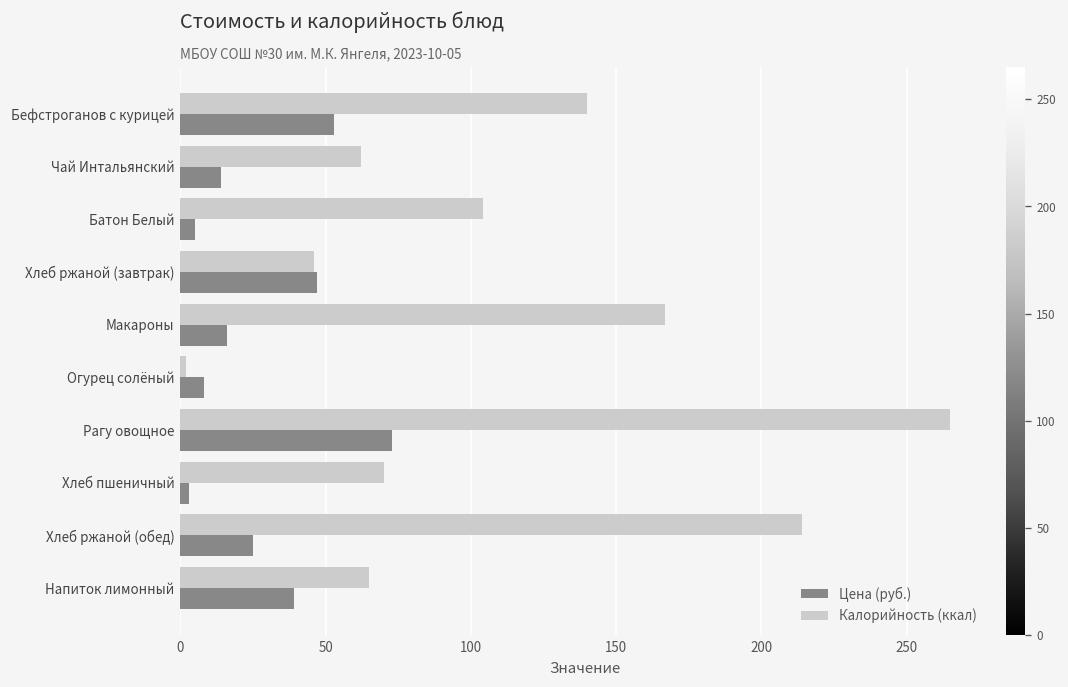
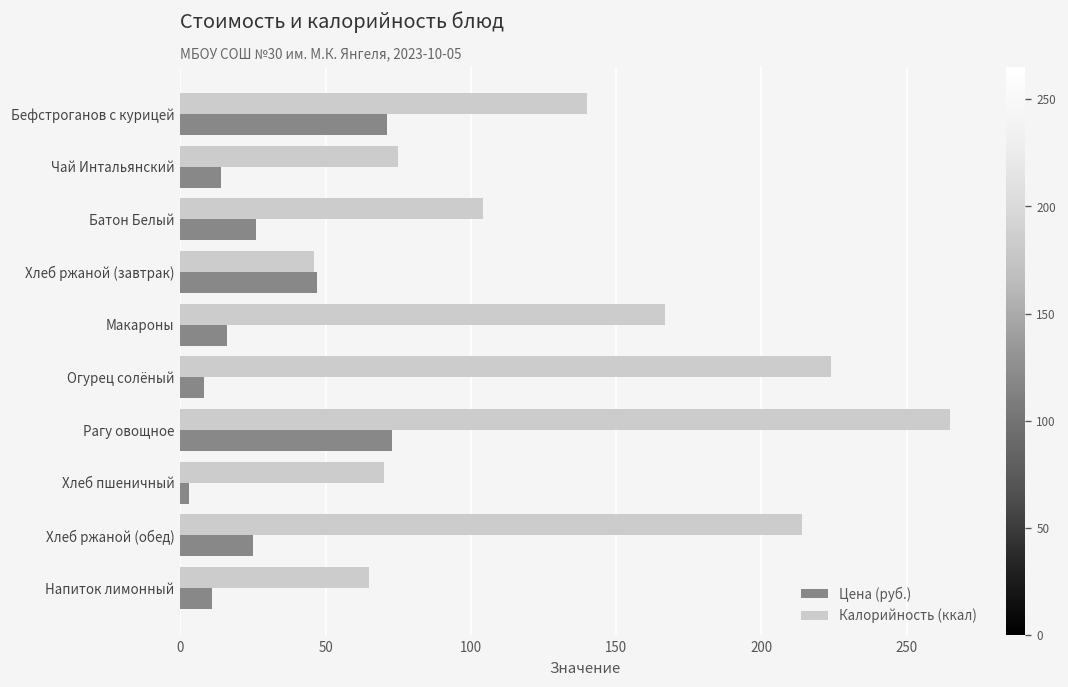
  {
    "Цена (руб.)": {
-     "Бефстроганов с курицей": 53,
+     "Бефстроганов с курицей": 71,
      "Чай Интальянский": 14,
-     "Батон Белый": 5,
+     "Батон Белый": 26,
      "Хлеб ржаной (завтрак)": 47,
      "Макароны": 16,
      "Огурец солёный": 8,
      "Рагу овощное": 73,
      "Хлеб пшеничный": 3,
      "Хлеб ржаной (обед)": 25,
-     "Напиток лимонный": 39
+     "Напиток лимонный": 11
    },
    "Калорийность (ккал)": {
      "Бефстроганов с курицей": 140,
-     "Чай Интальянский": 62,
+     "Чай Интальянский": 75,
      "Батон Белый": 104,
      "Хлеб ржаной (завтрак)": 46,
      "Макароны": 167,
-     "Огурец солёный": 2,
+     "Огурец солёный": 224,
      "Рагу овощное": 265,
      "Хлеб пшеничный": 70,
      "Хлеб ржаной (обед)": 214,
      "Напиток лимонный": 65
    }
  }
